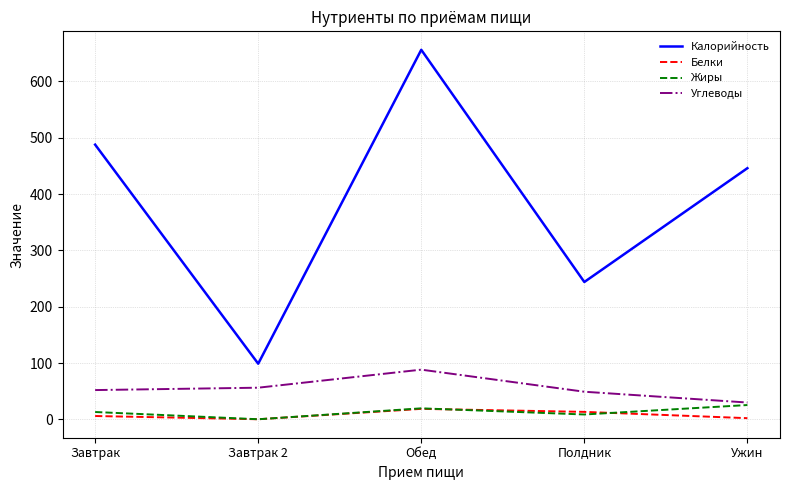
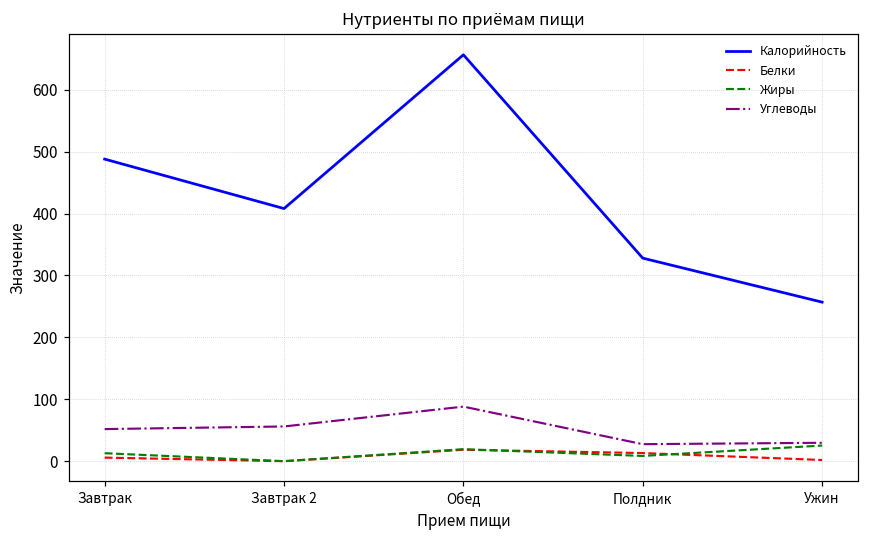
  {
    "Калорийность": {
      "Завтрак": 490,
-     "Завтрак 2": 100,
+     "Завтрак 2": 410,
      "Обед": 660,
-     "Полдник": 240,
-     "Ужин": 450
+     "Полдник": 330,
+     "Ужин": 260
    },
    "Белки": {
      "Завтрак": 10,
      "Полдник": 10,
      "Ужин": 0
    },
    "Жиры": {
      "Завтрак": 10,
      "Полдник": 10
    },
    "Углеводы": {
      "Завтрак": 50,
      "Завтрак 2": 60,
      "Обед": 90,
-     "Полдник": 50
+     "Полдник": 30
    }
  }
